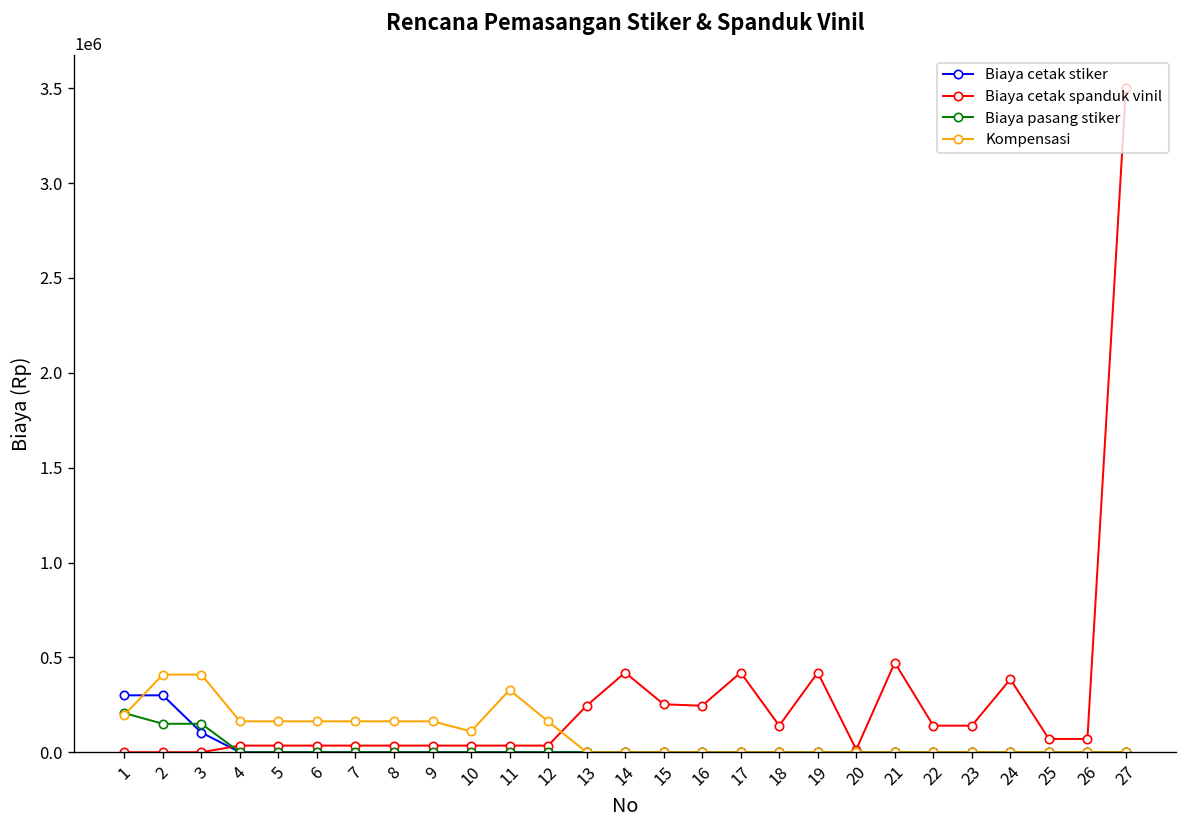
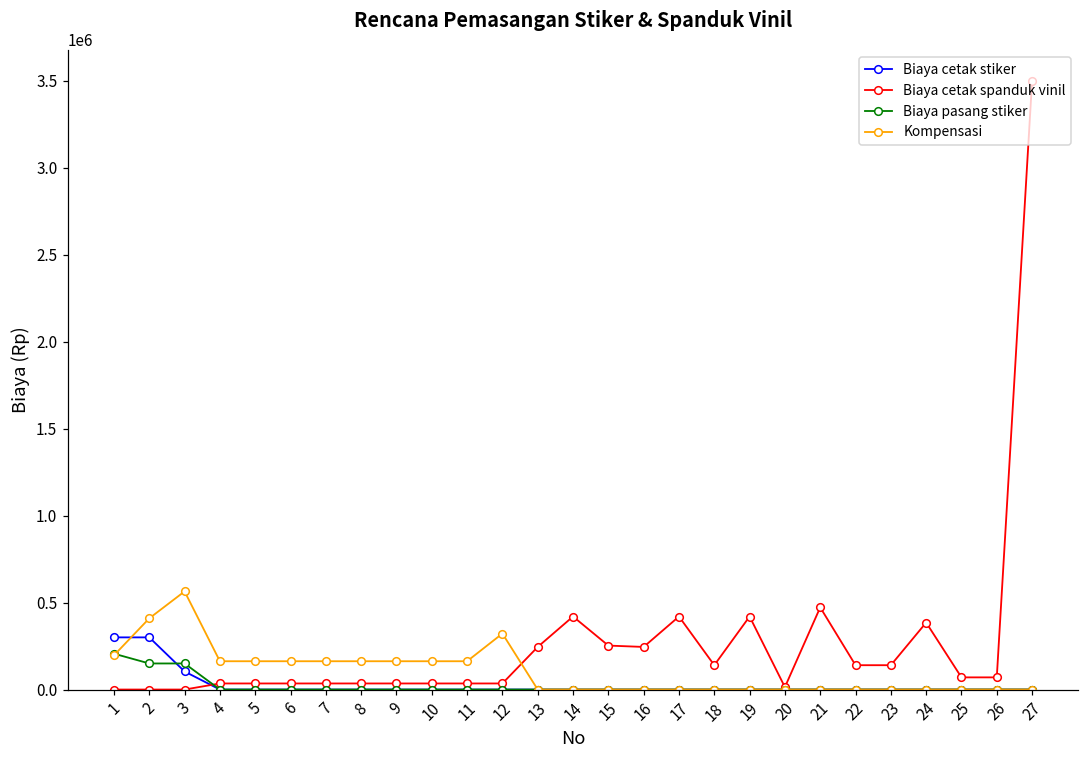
  {
    "Biaya cetak stiker": {
      "1": 300000,
      "2": 300000,
      "3": 100000
    },
    "Biaya cetak spanduk vinil": {
      "1": 0,
      "2": 0,
      "3": 0,
      "4": 40000,
      "5": 40000,
      "6": 40000,
      "7": 40000,
      "8": 40000,
      "9": 40000,
      "10": 40000,
      "11": 40000,
      "12": 40000,
      "13": 250000,
      "14": 420000,
      "15": 250000,
      "16": 250000,
      "17": 420000,
      "18": 140000,
      "19": 420000,
      "21": 470000,
      "22": 140000,
      "23": 140000,
      "24": 390000,
      "25": 70000,
      "26": 70000
    },
    "Biaya pasang stiker": {
      "2": 150000,
      "3": 150000
    },
    "Kompensasi": {
      "2": 410000,
-     "3": 410000,
+     "3": 560000,
      "4": 160000,
      "5": 160000,
      "6": 160000,
      "7": 160000,
      "8": 160000,
      "9": 160000,
-     "10": 110000,
-     "11": 330000,
-     "12": 160000
+     "10": 160000,
+     "11": 160000,
+     "12": 320000
    }
  }
